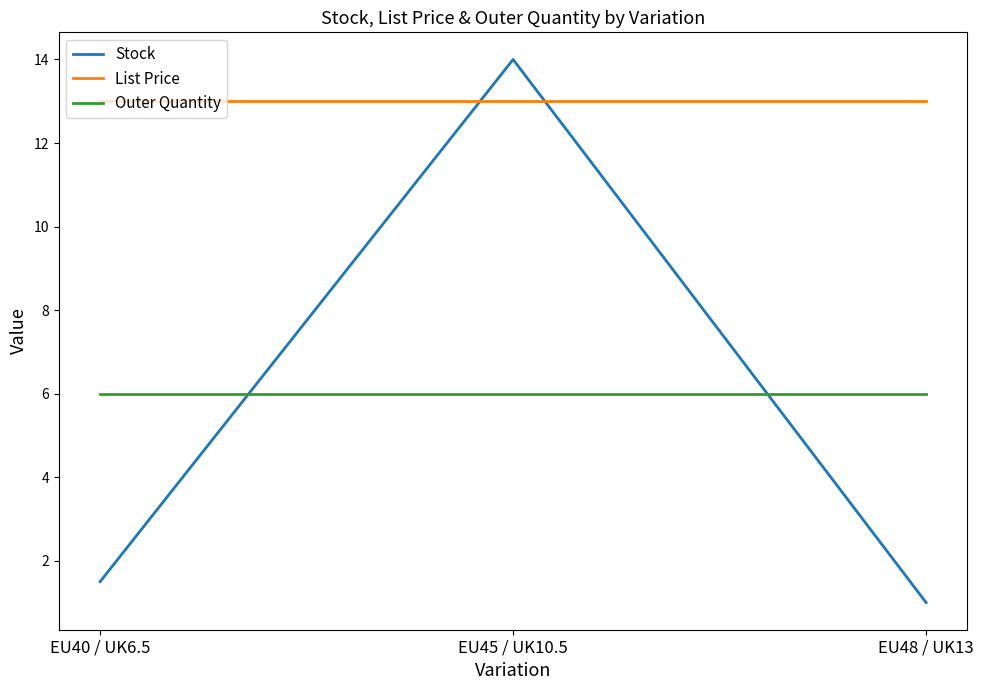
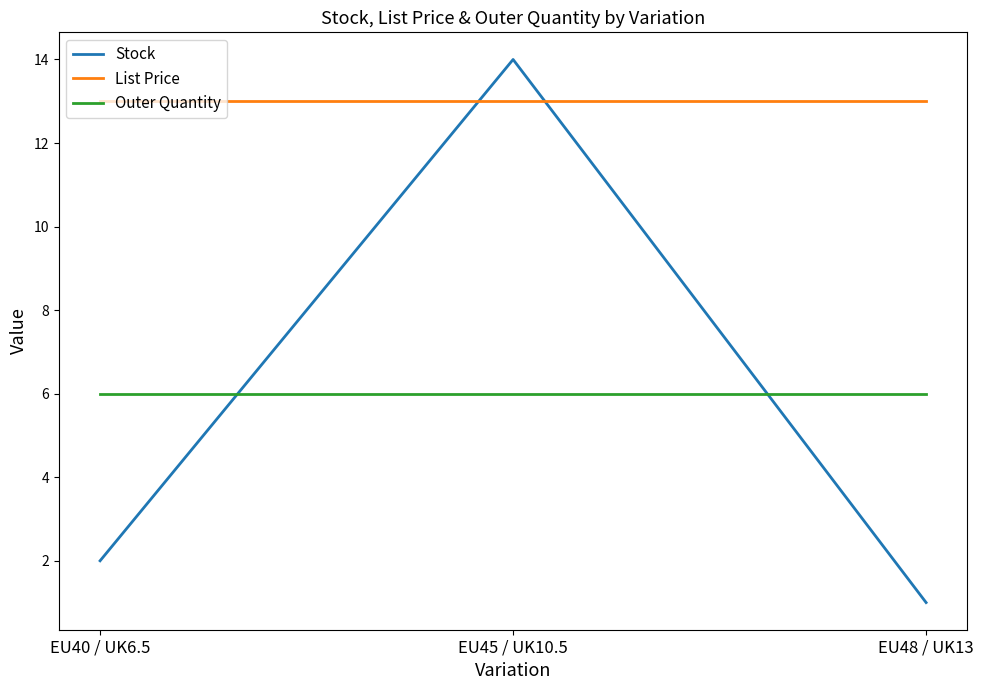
  {
    "Stock": {
-     "EU40 / UK6.5": 1.5,
+     "EU40 / UK6.5": 2.0,
      "EU45 / UK10.5": 14.0,
      "EU48 / UK13": 1.0
    },
    "List Price": {
      "EU45 / UK10.5": 13.0,
      "EU48 / UK13": 13.0
    },
    "Outer Quantity": {
      "EU40 / UK6.5": 6.0,
      "EU45 / UK10.5": 6.0,
      "EU48 / UK13": 6.0
    }
  }
